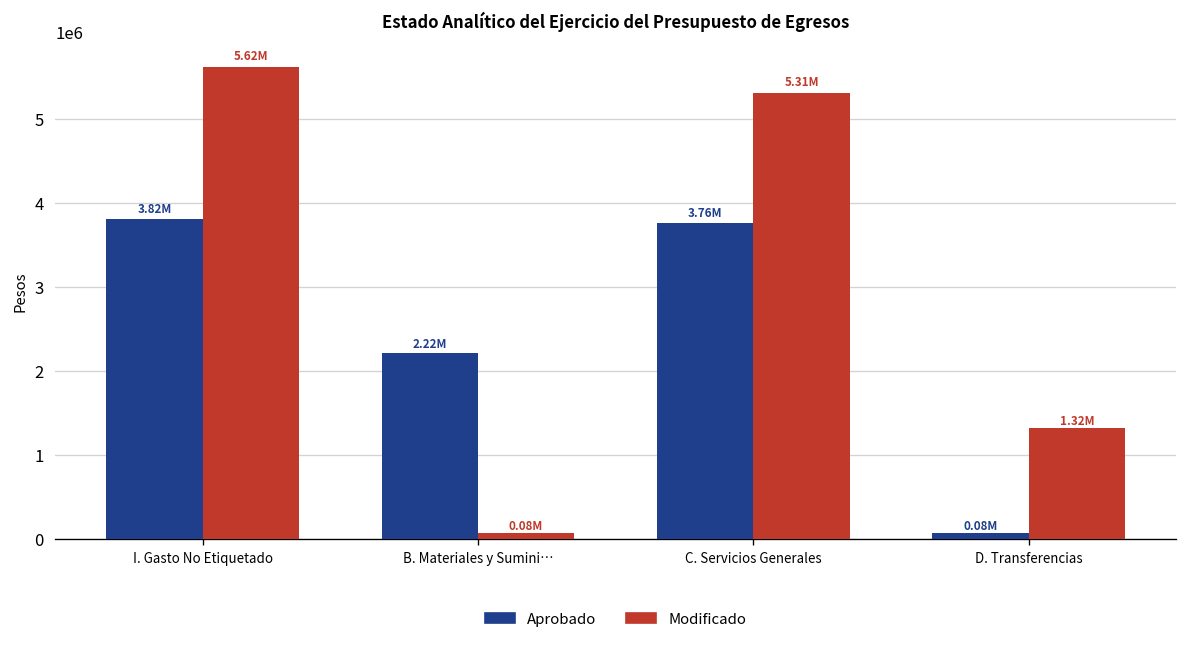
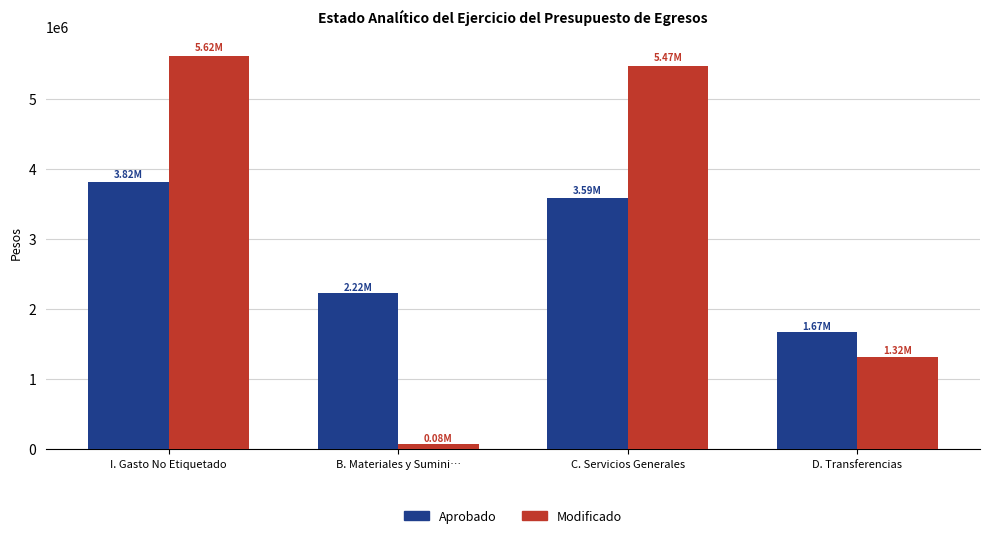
  {
    "Aprobado": {
      "I. Gasto No Etiquetado": "3.82M",
      "B. Materiales y Sumini…": "2.22M",
-     "C. Servicios Generales": "3.76M",
-     "D. Transferencias": "0.08M"
+     "C. Servicios Generales": "3.59M",
+     "D. Transferencias": "1.67M"
    },
    "Modificado": {
      "I. Gasto No Etiquetado": "5.62M",
      "B. Materiales y Sumini…": "0.08M",
-     "C. Servicios Generales": "5.31M",
+     "C. Servicios Generales": "5.47M",
      "D. Transferencias": "1.32M"
    }
  }
